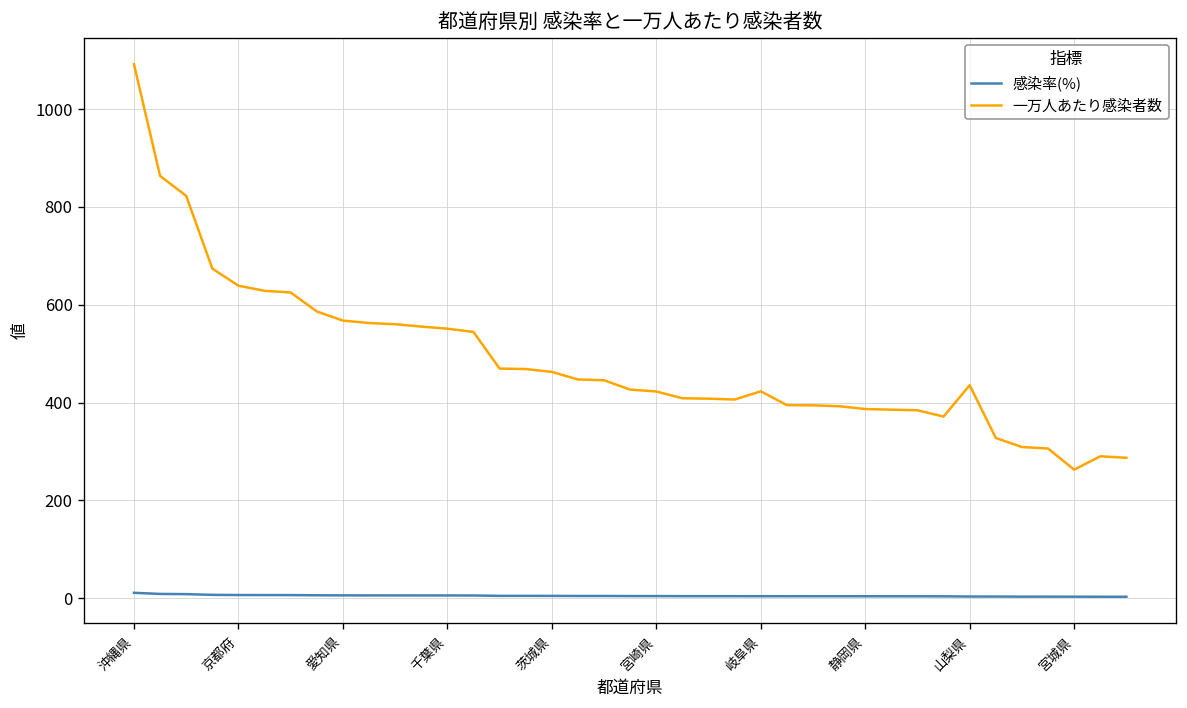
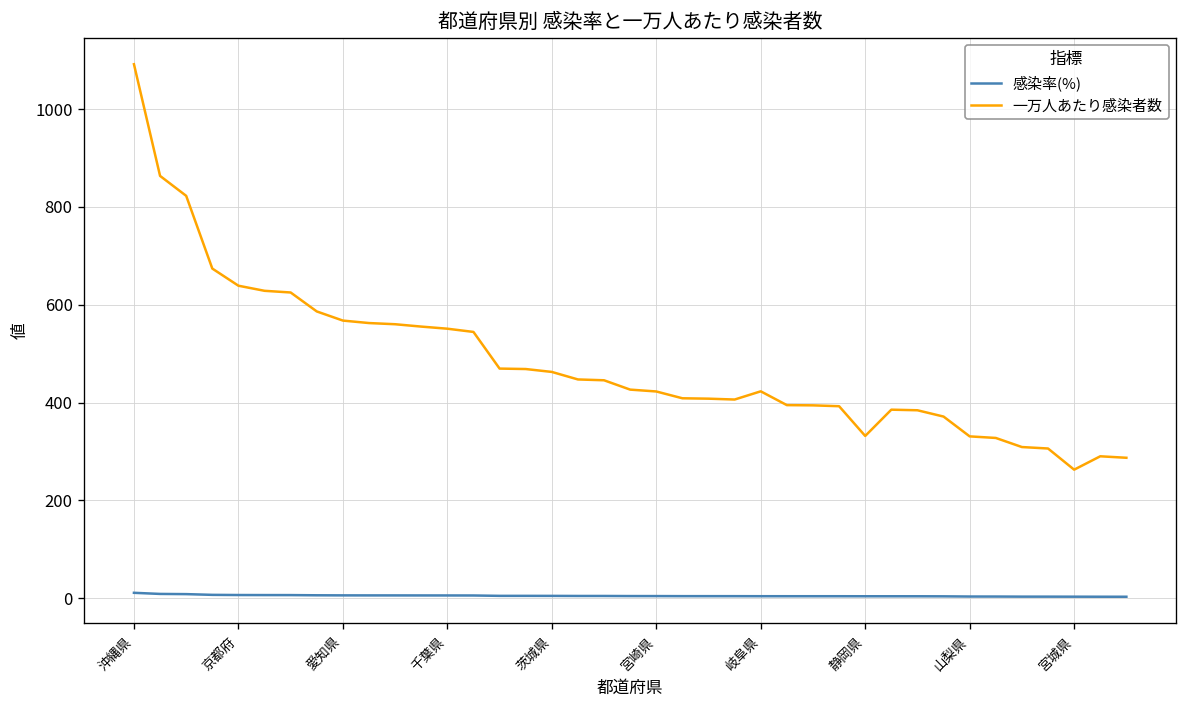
  {
    "感染率(%)": {
      "沖縄県": 10,
      "京都府": 10,
      "愛知県": 10,
      "千葉県": 10,
      "茨城県": 0,
      "宮崎県": 0,
      "岐阜県": 0,
      "静岡県": 0,
      "山梨県": 0,
      "宮城県": 0
    },
    "一万人あたり感染者数": {
      "沖縄県": 1090,
      "京都府": 640,
      "愛知県": 570,
      "千葉県": 550,
      "茨城県": 460,
      "宮崎県": 420,
      "岐阜県": 420,
-     "静岡県": 390,
-     "山梨県": 440,
+     "静岡県": 330,
+     "山梨県": 330,
      "宮城県": 260
    }
  }
